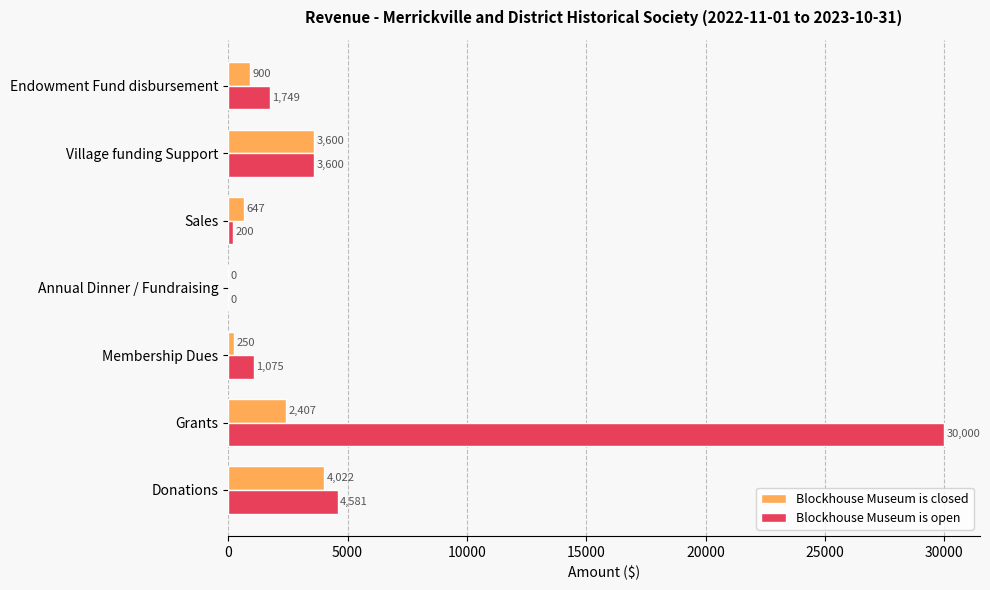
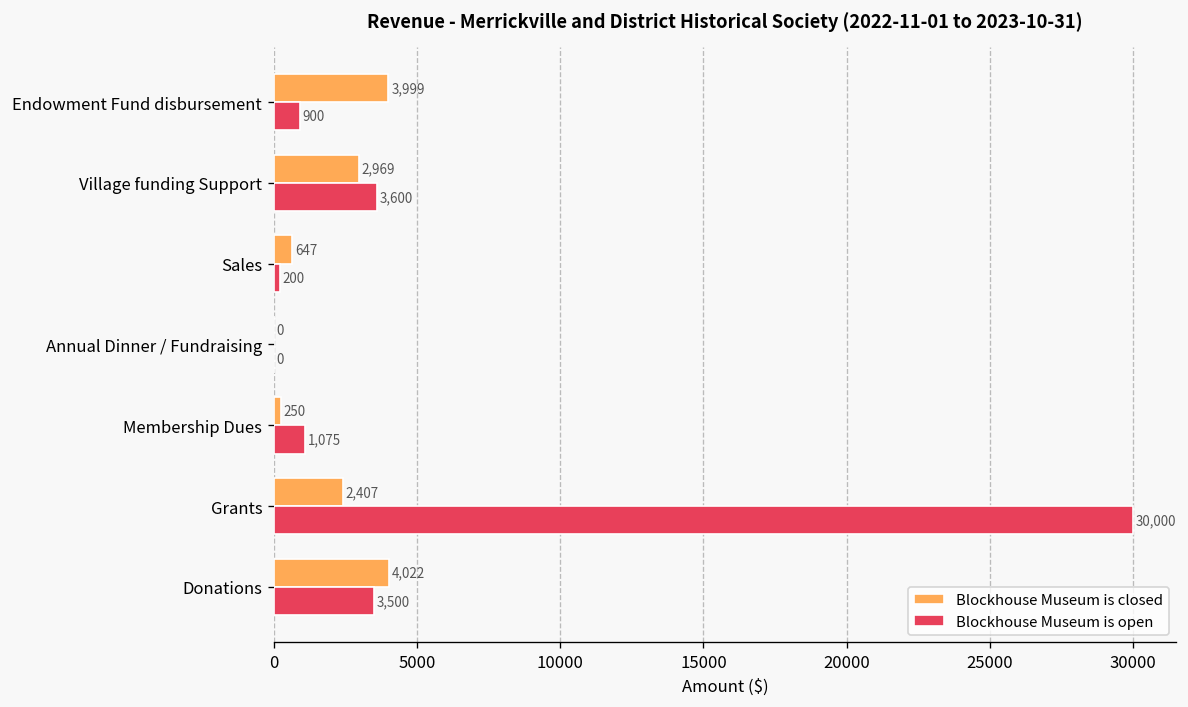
  {
    "Blockhouse Museum is closed": {
-     "Endowment Fund disbursement": "900",
-     "Village funding Support": "3,600",
+     "Endowment Fund disbursement": "3,999",
+     "Village funding Support": "2,969",
      "Sales": "647",
      "Annual Dinner / Fundraising": "0",
      "Membership Dues": "250",
      "Grants": "2,407",
      "Donations": "4,022"
    },
    "Blockhouse Museum is open": {
-     "Endowment Fund disbursement": "1,749",
+     "Endowment Fund disbursement": "900",
      "Village funding Support": "3,600",
      "Sales": "200",
      "Annual Dinner / Fundraising": "0",
      "Membership Dues": "1,075",
      "Grants": "30,000",
-     "Donations": "4,581"
+     "Donations": "3,500"
    }
  }
